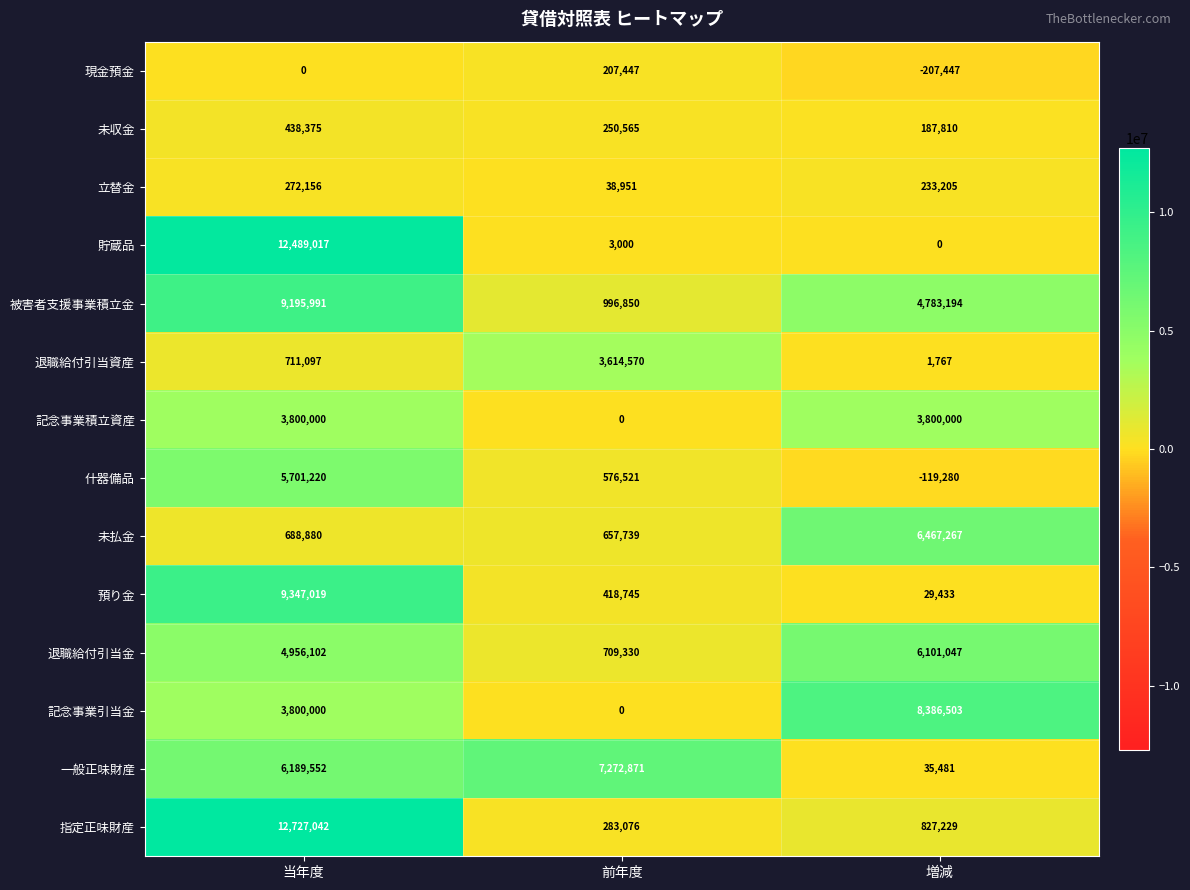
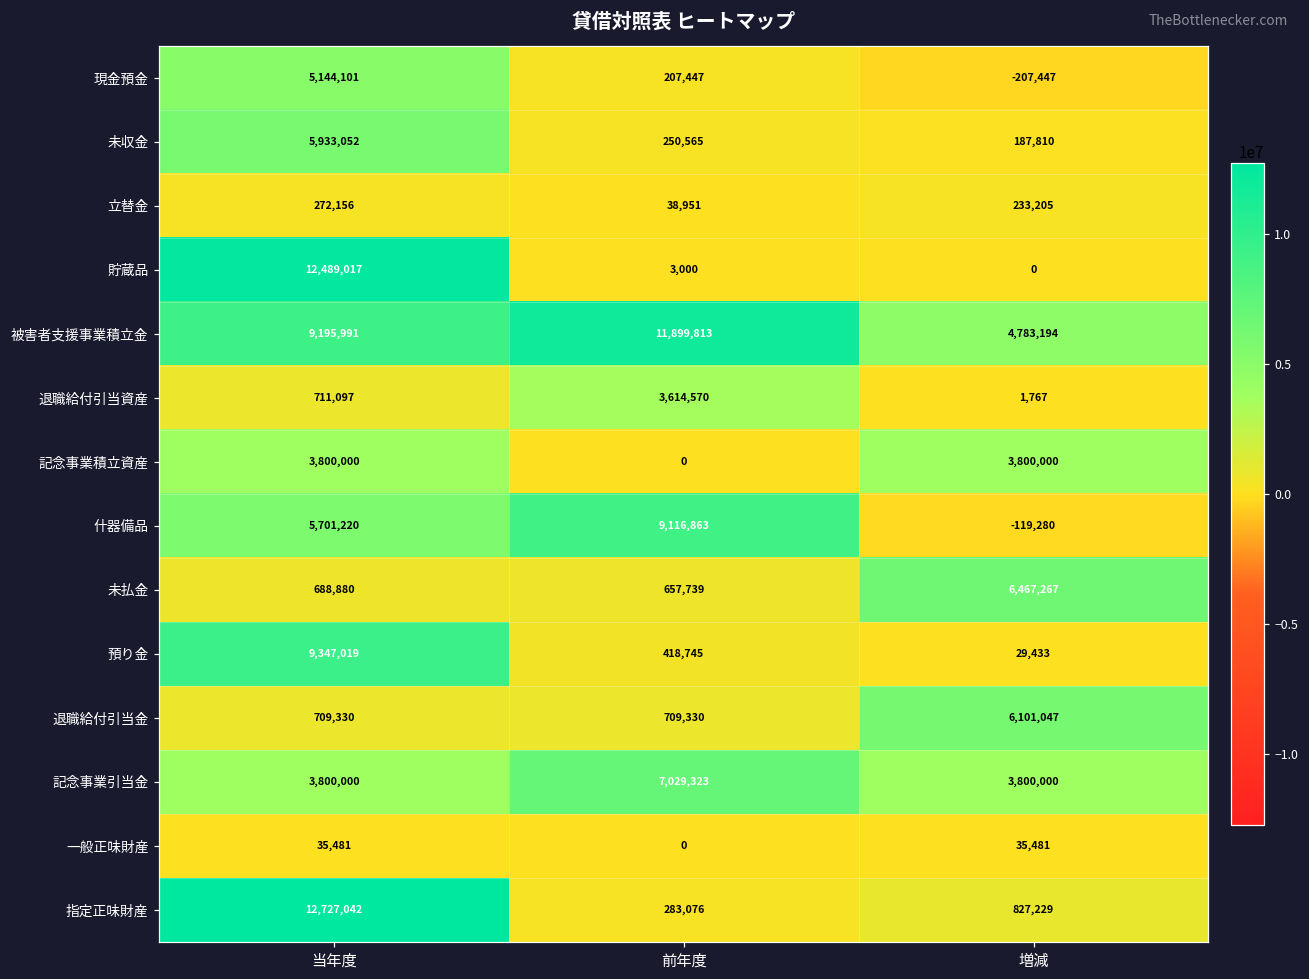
  {
    "現金預金": {
-     "当年度": "0",
+     "当年度": "5,144,101",
      "前年度": "207,447",
      "増減": "-207,447"
    },
    "未収金": {
-     "当年度": "438,375",
+     "当年度": "5,933,052",
      "前年度": "250,565",
      "増減": "187,810"
    },
    "立替金": {
      "当年度": "272,156",
      "前年度": "38,951",
      "増減": "233,205"
    },
    "貯蔵品": {
      "当年度": "12,489,017",
      "前年度": "3,000",
      "増減": "0"
    },
    "被害者支援事業積立金": {
      "当年度": "9,195,991",
-     "前年度": "996,850",
+     "前年度": "11,899,813",
      "増減": "4,783,194"
    },
    "退職給付引当資産": {
      "当年度": "711,097",
      "前年度": "3,614,570",
      "増減": "1,767"
    },
    "記念事業積立資産": {
      "当年度": "3,800,000",
      "前年度": "0",
      "増減": "3,800,000"
    },
    "什器備品": {
      "当年度": "5,701,220",
-     "前年度": "576,521",
+     "前年度": "9,116,863",
      "増減": "-119,280"
    },
    "未払金": {
      "当年度": "688,880",
      "前年度": "657,739",
      "増減": "6,467,267"
    },
    "預り金": {
      "当年度": "9,347,019",
      "前年度": "418,745",
      "増減": "29,433"
    },
    "退職給付引当金": {
-     "当年度": "4,956,102",
+     "当年度": "709,330",
      "前年度": "709,330",
      "増減": "6,101,047"
    },
    "記念事業引当金": {
      "当年度": "3,800,000",
-     "前年度": "0",
-     "増減": "8,386,503"
+     "前年度": "7,029,323",
+     "増減": "3,800,000"
    },
    "一般正味財産": {
-     "当年度": "6,189,552",
-     "前年度": "7,272,871",
+     "当年度": "35,481",
+     "前年度": "0",
      "増減": "35,481"
    },
    "指定正味財産": {
      "当年度": "12,727,042",
      "前年度": "283,076",
      "増減": "827,229"
    }
  }
